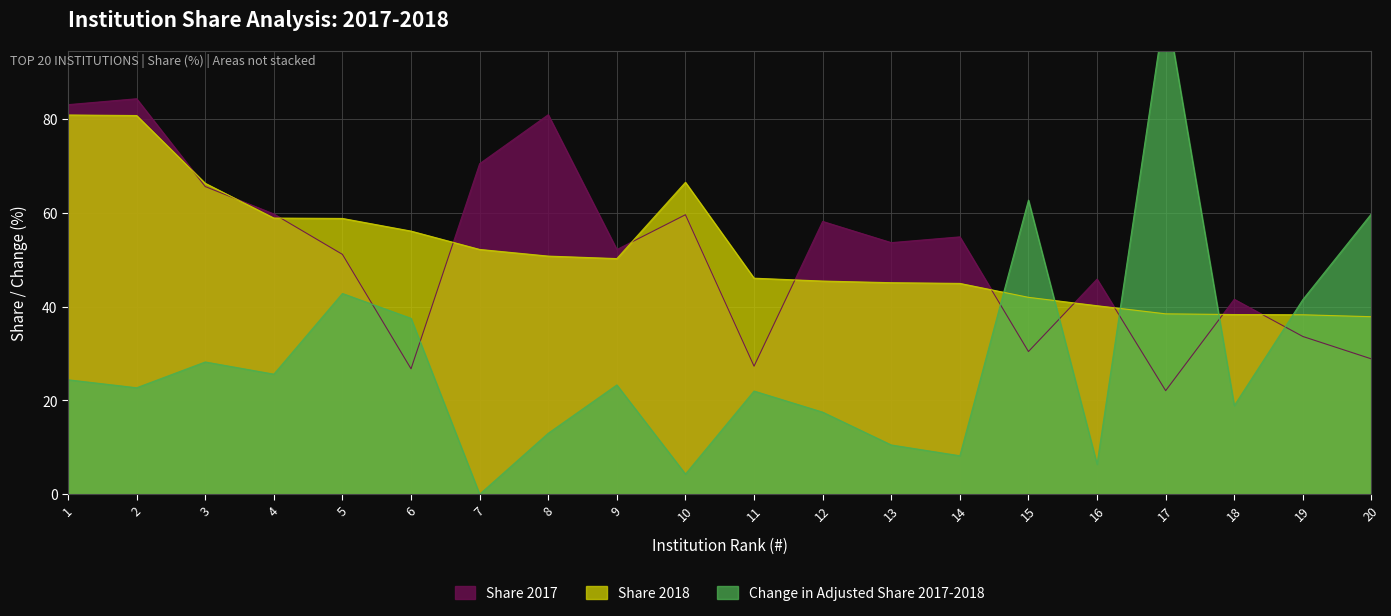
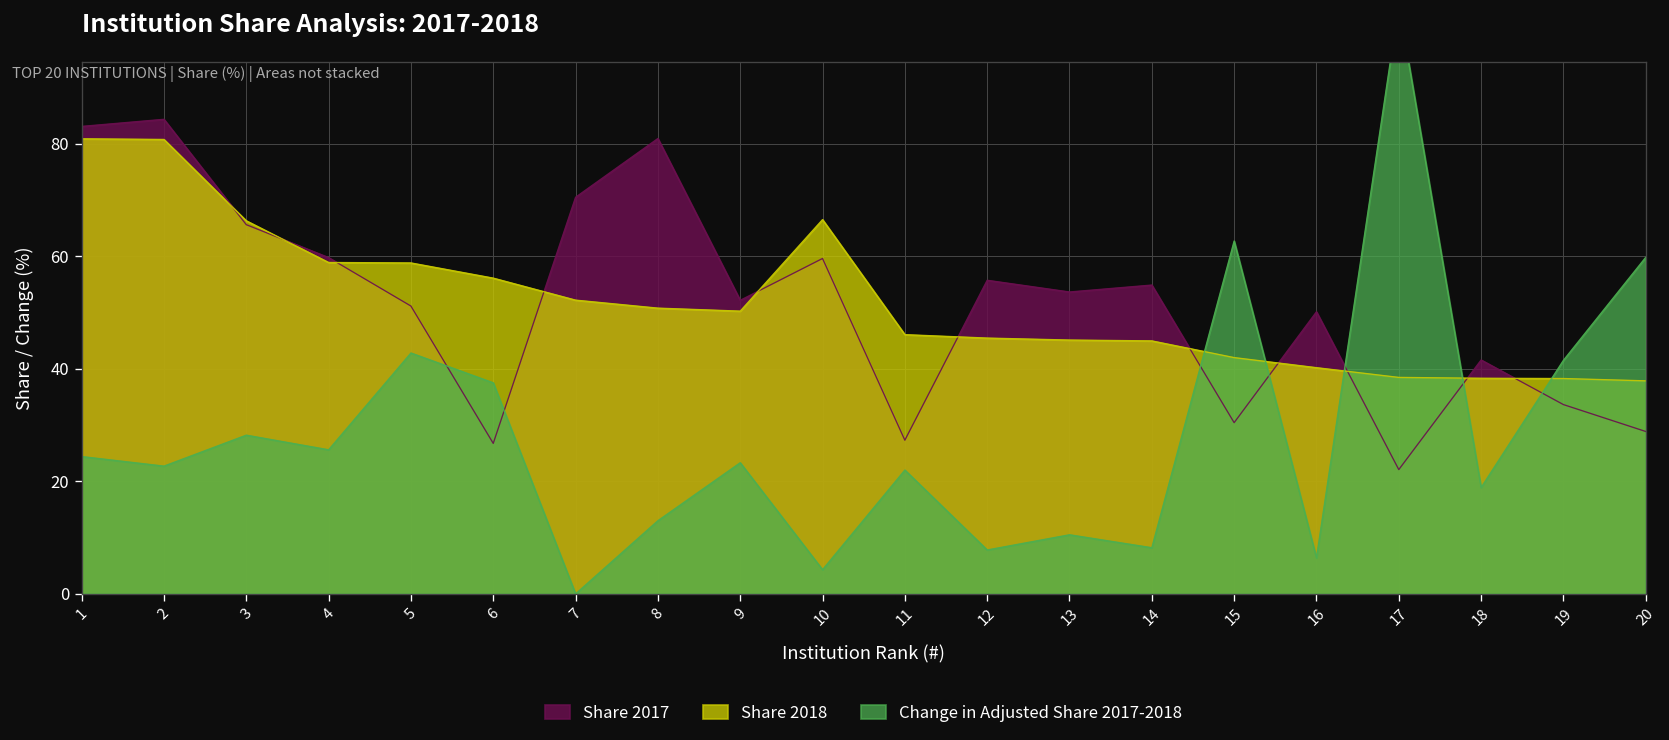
  {
    "Share 2017": {
      "1": 83,
      "2": 84,
      "3": 66,
      "4": 60,
      "5": 51,
      "6": 27,
      "7": 70,
      "8": 81,
      "9": 52,
      "10": 60,
      "11": 27,
-     "12": 58,
+     "12": 56,
      "13": 54,
      "14": 55,
      "15": 30,
-     "16": 46,
+     "16": 50,
      "17": 22,
      "18": 42,
      "19": 34,
      "20": 29
    },
    "Share 2018": {
      "1": 81,
      "2": 81,
      "3": 66,
      "4": 59,
      "5": 59,
      "6": 56,
      "7": 52,
      "8": 51,
      "9": 50,
      "10": 67,
      "11": 46,
      "12": 45,
      "13": 45,
      "14": 45,
      "15": 42,
      "16": 40,
      "17": 38,
      "18": 38,
      "19": 38,
      "20": 38
    },
    "Change in Adjusted Share 2017-2018": {
      "1": 24,
      "2": 23,
      "3": 28,
      "4": 26,
      "5": 43,
      "6": 38,
      "7": 0,
      "8": 13,
      "9": 23,
      "10": 4,
      "11": 22,
-     "12": 18,
+     "12": 8,
      "13": 11,
      "14": 8,
      "15": 63,
      "16": 6,
      "18": 19,
      "19": 42,
      "20": 60
    }
  }
